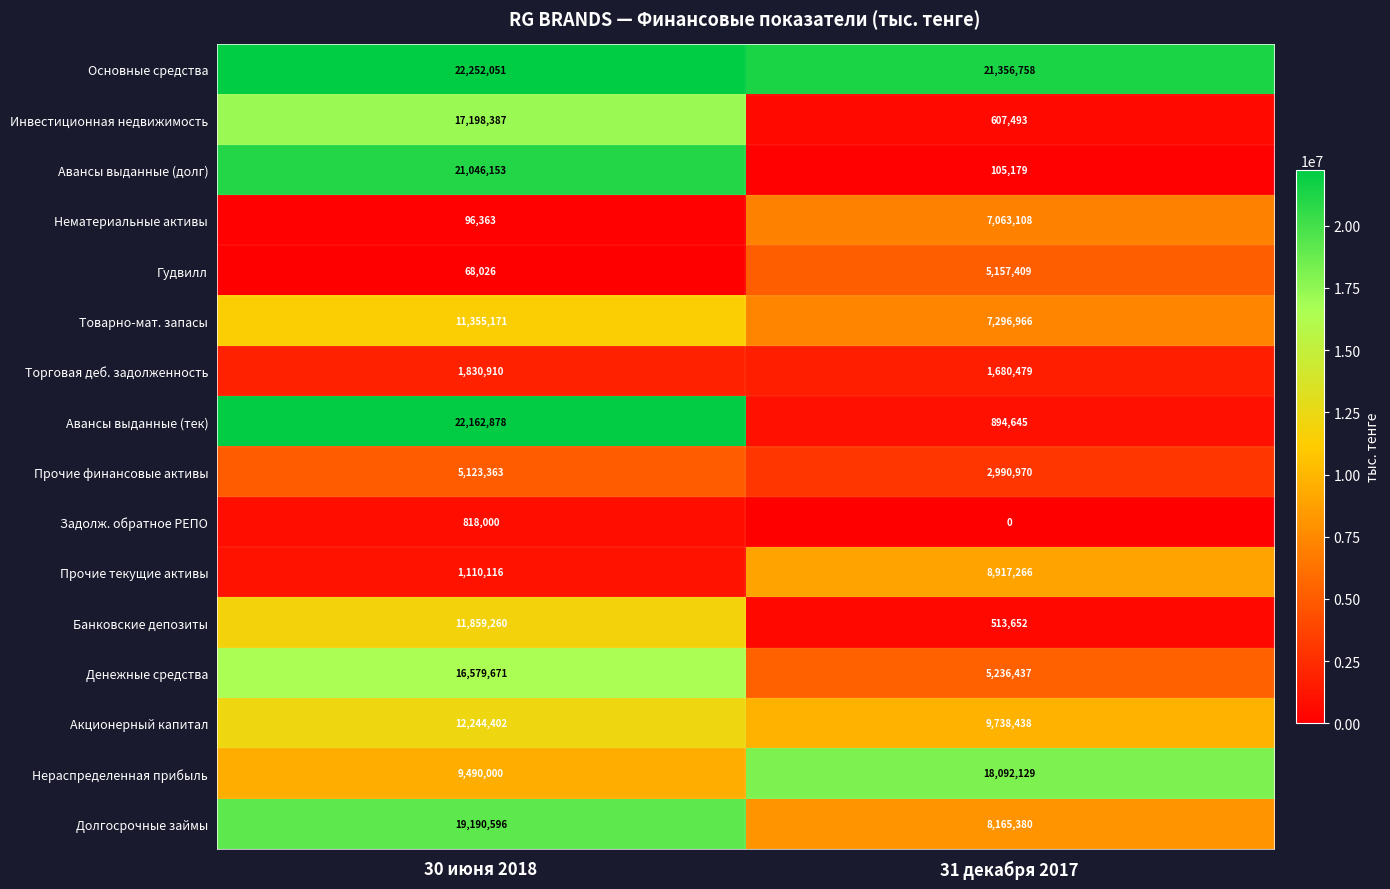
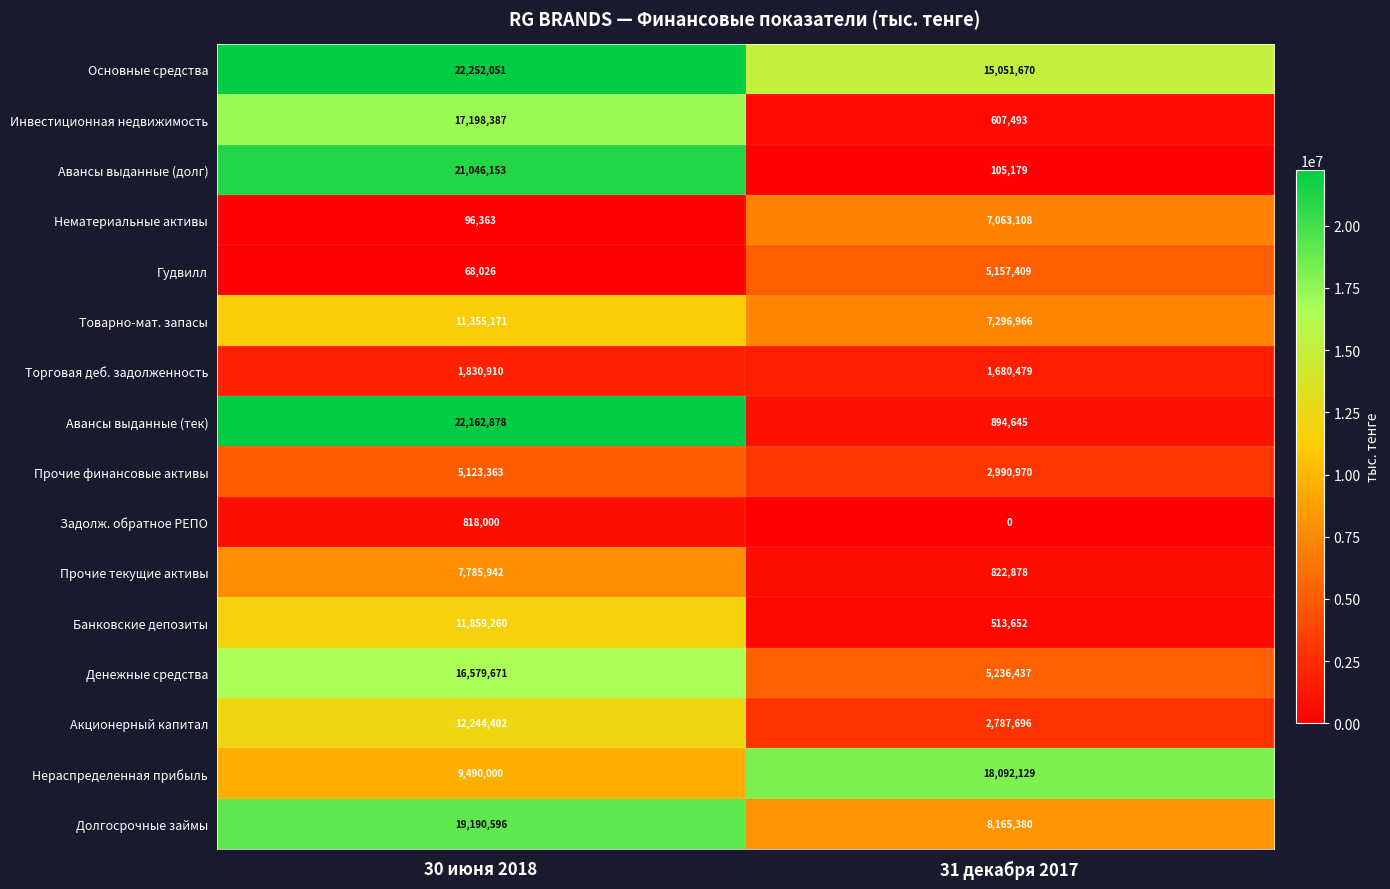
  {
    "Основные средства": {
      "30 июня 2018": "22,252,051",
-     "31 декабря 2017": "21,356,758"
+     "31 декабря 2017": "15,051,670"
    },
    "Инвестиционная недвижимость": {
      "30 июня 2018": "17,198,387",
      "31 декабря 2017": "607,493"
    },
    "Авансы выданные (долг)": {
      "30 июня 2018": "21,046,153",
      "31 декабря 2017": "105,179"
    },
    "Нематериальные активы": {
      "30 июня 2018": "96,363",
      "31 декабря 2017": "7,063,108"
    },
    "Гудвилл": {
      "30 июня 2018": "68,026",
      "31 декабря 2017": "5,157,409"
    },
    "Товарно-мат. запасы": {
      "30 июня 2018": "11,355,171",
      "31 декабря 2017": "7,296,966"
    },
    "Торговая деб. задолженность": {
      "30 июня 2018": "1,830,910",
      "31 декабря 2017": "1,680,479"
    },
    "Авансы выданные (тек)": {
      "30 июня 2018": "22,162,878",
      "31 декабря 2017": "894,645"
    },
    "Прочие финансовые активы": {
      "30 июня 2018": "5,123,363",
      "31 декабря 2017": "2,990,970"
    },
    "Задолж. обратное РЕПО": {
      "30 июня 2018": "818,000",
      "31 декабря 2017": "0"
    },
    "Прочие текущие активы": {
-     "30 июня 2018": "1,110,116",
-     "31 декабря 2017": "8,917,266"
+     "30 июня 2018": "7,785,942",
+     "31 декабря 2017": "822,878"
    },
    "Банковские депозиты": {
      "30 июня 2018": "11,859,260",
      "31 декабря 2017": "513,652"
    },
    "Денежные средства": {
      "30 июня 2018": "16,579,671",
      "31 декабря 2017": "5,236,437"
    },
    "Акционерный капитал": {
      "30 июня 2018": "12,244,402",
-     "31 декабря 2017": "9,738,438"
+     "31 декабря 2017": "2,787,696"
    },
    "Нераспределенная прибыль": {
      "30 июня 2018": "9,490,000",
      "31 декабря 2017": "18,092,129"
    },
    "Долгосрочные займы": {
      "30 июня 2018": "19,190,596",
      "31 декабря 2017": "8,165,380"
    }
  }
